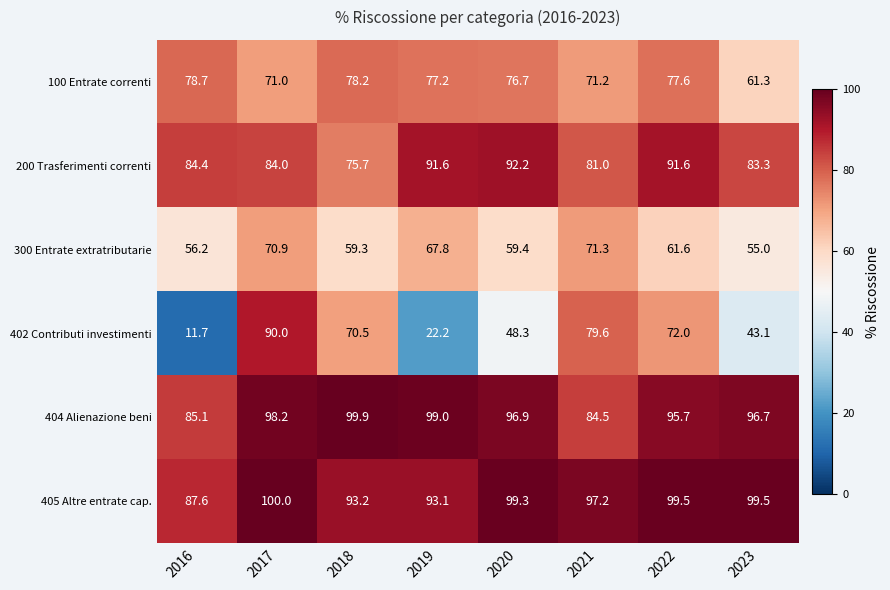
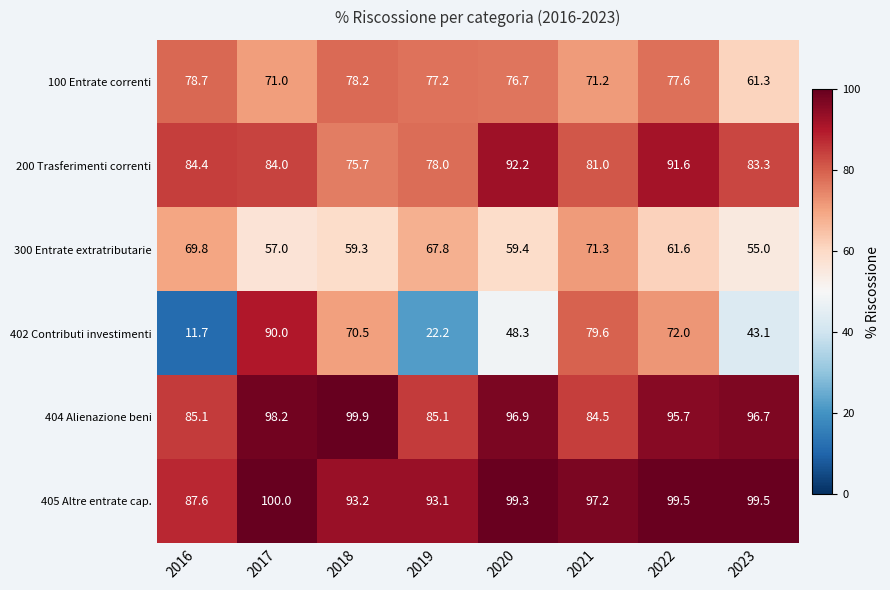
  {
    "100 Entrate correnti": {
      "2016": 78.7,
      "2017": 71.0,
      "2018": 78.2,
      "2019": 77.2,
      "2020": 76.7,
      "2021": 71.2,
      "2022": 77.6,
      "2023": 61.3
    },
    "200 Trasferimenti correnti": {
      "2016": 84.4,
      "2017": 84.0,
      "2018": 75.7,
-     "2019": 91.6,
+     "2019": 78.0,
      "2020": 92.2,
      "2021": 81.0,
      "2022": 91.6,
      "2023": 83.3
    },
    "300 Entrate extratributarie": {
-     "2016": 56.2,
-     "2017": 70.9,
+     "2016": 69.8,
+     "2017": 57.0,
      "2018": 59.3,
      "2019": 67.8,
      "2020": 59.4,
      "2021": 71.3,
      "2022": 61.6,
      "2023": 55.0
    },
    "402 Contributi investimenti": {
      "2016": 11.7,
      "2017": 90.0,
      "2018": 70.5,
      "2019": 22.2,
      "2020": 48.3,
      "2021": 79.6,
      "2022": 72.0,
      "2023": 43.1
    },
    "404 Alienazione beni": {
      "2016": 85.1,
      "2017": 98.2,
      "2018": 99.9,
-     "2019": 99.0,
+     "2019": 85.1,
      "2020": 96.9,
      "2021": 84.5,
      "2022": 95.7,
      "2023": 96.7
    },
    "405 Altre entrate cap.": {
      "2016": 87.6,
      "2017": 100.0,
      "2018": 93.2,
      "2019": 93.1,
      "2020": 99.3,
      "2021": 97.2,
      "2022": 99.5,
      "2023": 99.5
    }
  }
